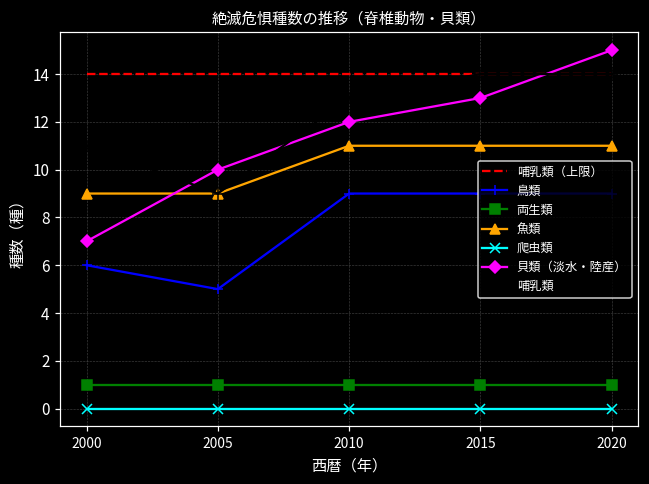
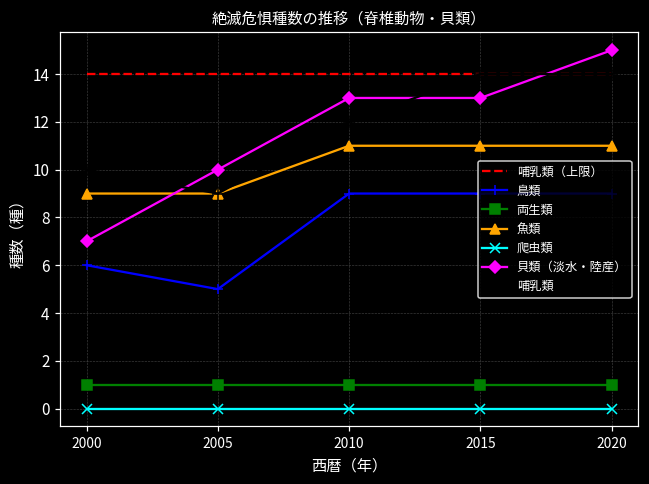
  {
    "哺乳類（上限）": {
      "2000": 14,
      "2005": 14,
      "2010": 14
    },
    "鳥類": {
      "2000": 6,
      "2005": 5,
      "2010": 9
    },
    "両生類": {
      "2000": 1,
      "2005": 1,
      "2010": 1,
      "2015": 1,
      "2020": 1
    },
    "魚類": {
      "2000": 9,
      "2010": 11,
      "2015": 11,
      "2020": 11
    },
    "爬虫類": {
      "2000": 0,
      "2005": 0,
      "2010": 0,
      "2015": 0,
      "2020": 0
    },
    "貝類（淡水・陸産）": {
      "2000": 7,
      "2005": 10,
-     "2010": 12,
+     "2010": 13,
      "2015": 13,
      "2020": 15
    },
    "哺乳類": {
-     "2000": 11,
-     "2010": 13
+     "2000": 10,
+     "2010": 12
    }
  }
